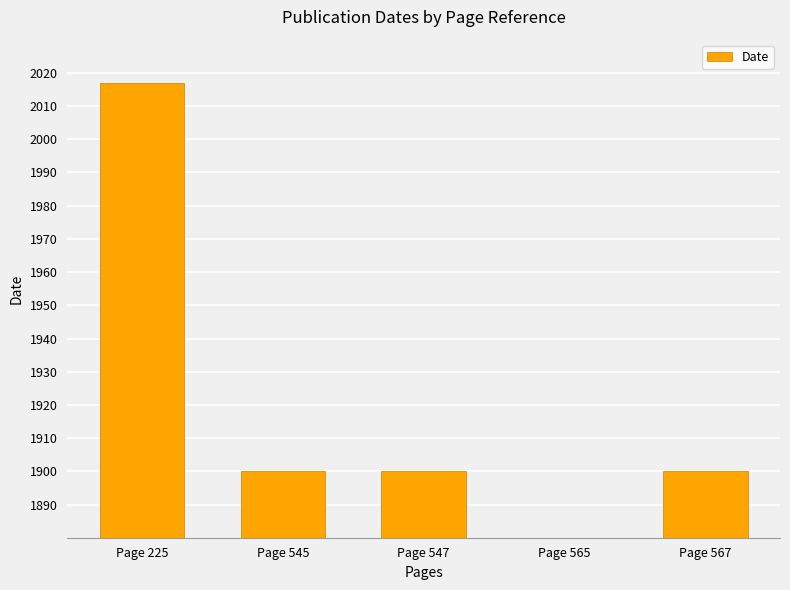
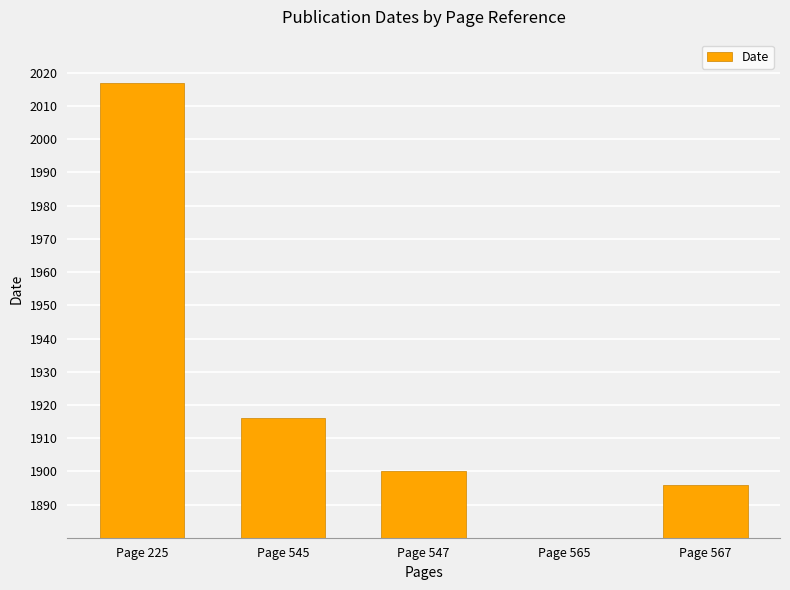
  {
    "Page 225": 2017,
-   "Page 545": 1900,
+   "Page 545": 1916,
    "Page 547": 1900,
-   "Page 567": 1900
+   "Page 567": 1896
  }
